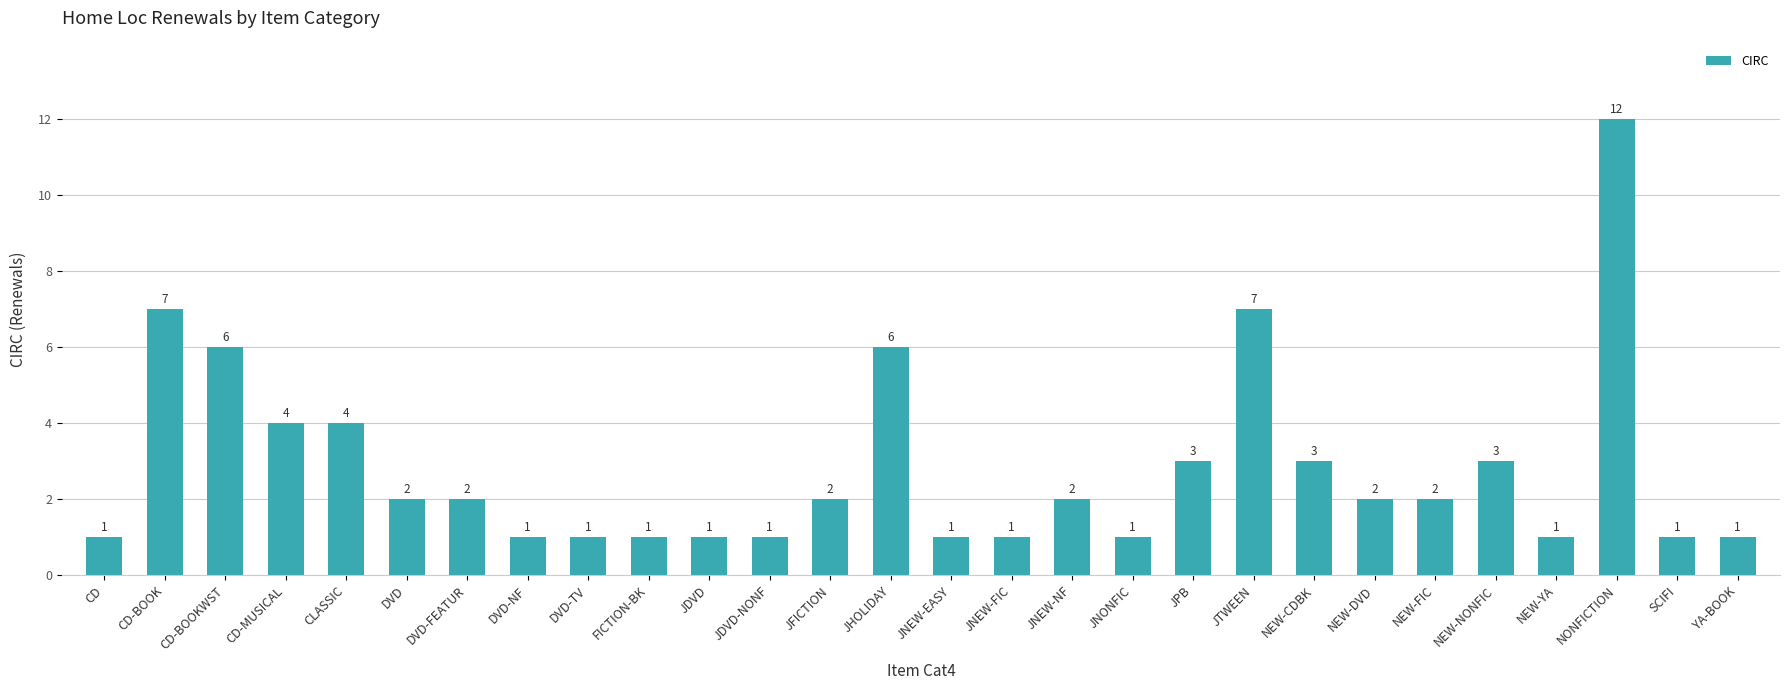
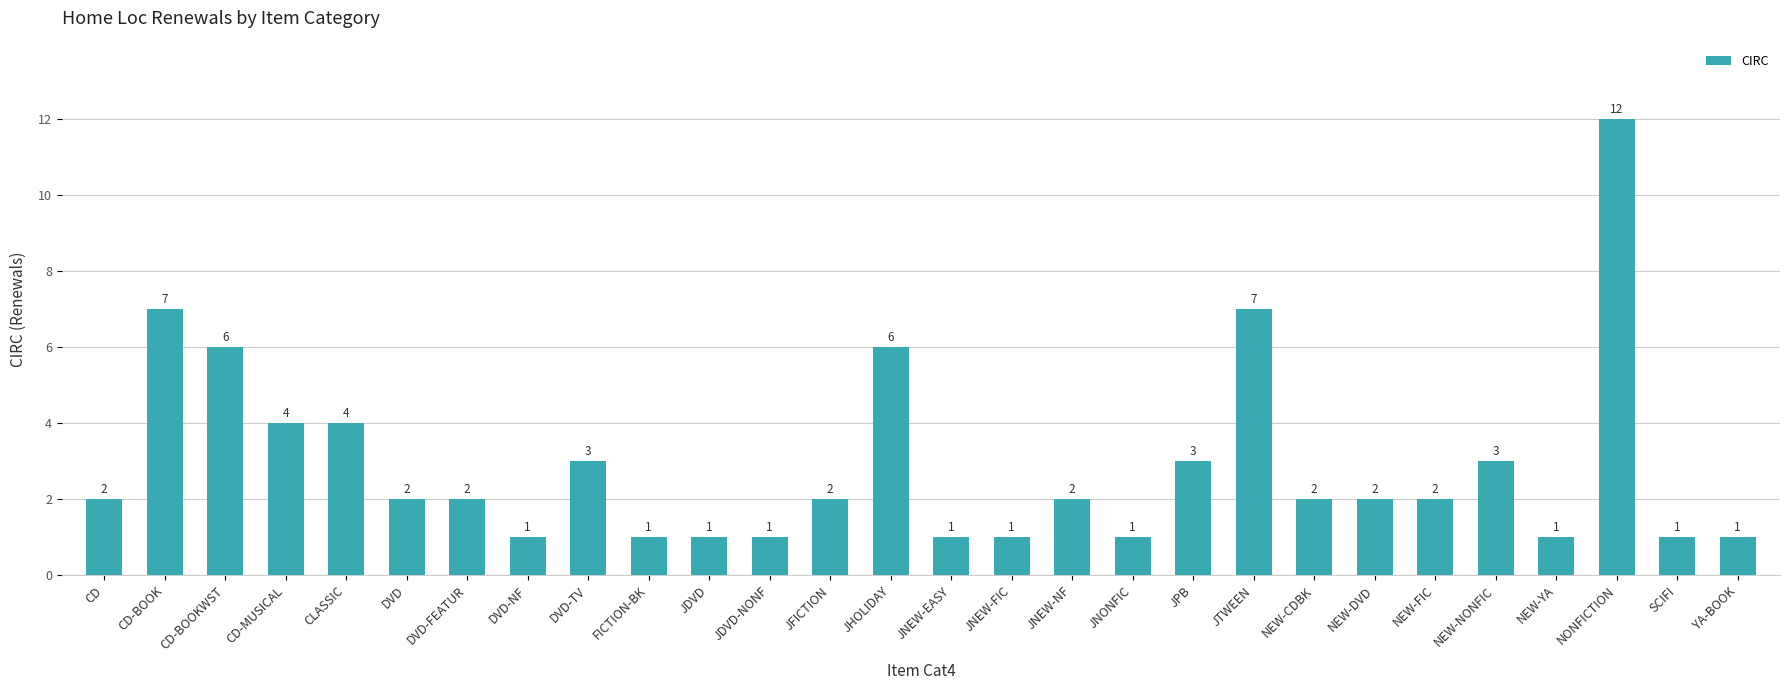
  {
-   "CD": 1,
+   "CD": 2,
    "CD-BOOK": 7,
    "CD-BOOKWST": 6,
    "CD-MUSICAL": 4,
    "CLASSIC": 4,
    "DVD": 2,
    "DVD-FEATUR": 2,
    "DVD-NF": 1,
-   "DVD-TV": 1,
+   "DVD-TV": 3,
    "FICTION-BK": 1,
    "JDVD": 1,
    "JDVD-NONF": 1,
    "JFICTION": 2,
    "JHOLIDAY": 6,
    "JNEW-EASY": 1,
    "JNEW-FIC": 1,
    "JNEW-NF": 2,
    "JNONFIC": 1,
    "JPB": 3,
    "JTWEEN": 7,
-   "NEW-CDBK": 3,
+   "NEW-CDBK": 2,
    "NEW-DVD": 2,
    "NEW-FIC": 2,
    "NEW-NONFIC": 3,
    "NEW-YA": 1,
    "NONFICTION": 12,
    "SCIFI": 1,
    "YA-BOOK": 1
  }
